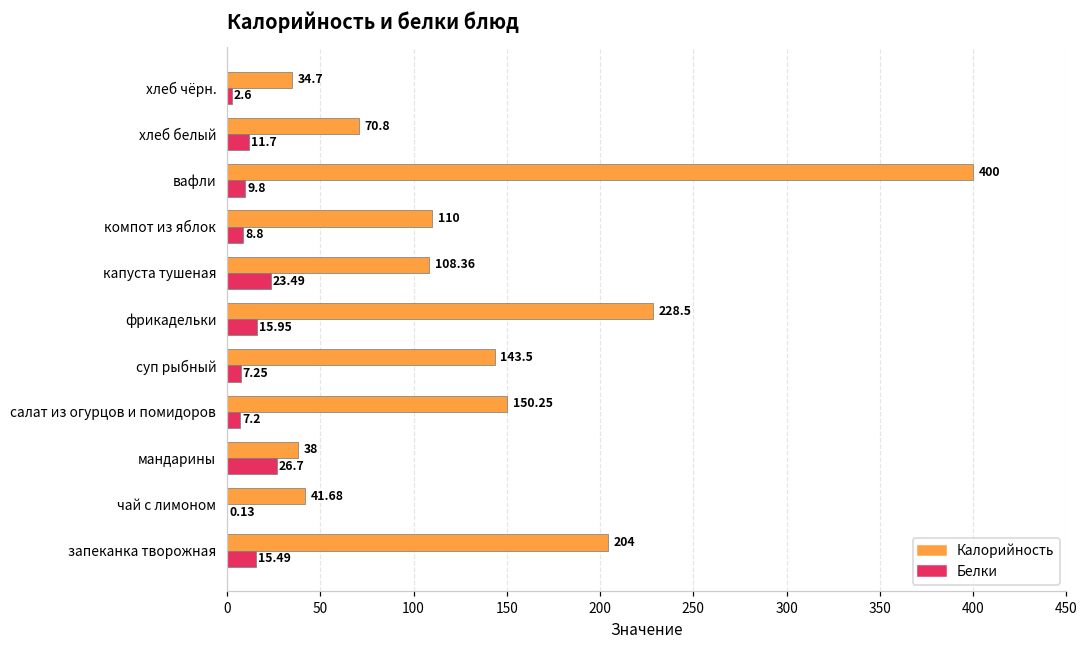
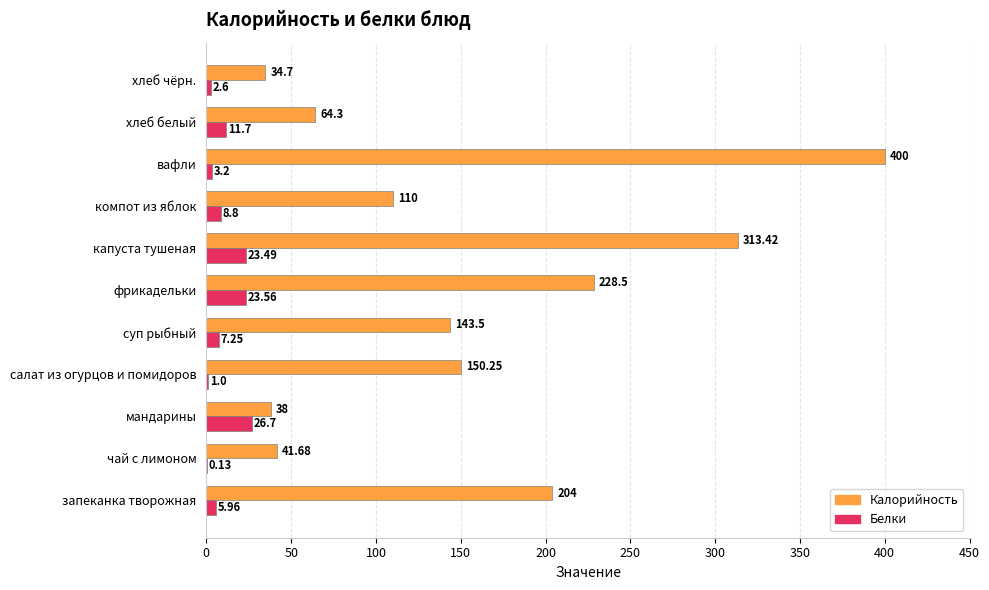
  {
    "Калорийность": {
      "хлеб чёрн.": 34.7,
-     "хлеб белый": 70.8,
+     "хлеб белый": 64.3,
      "вафли": 400,
      "компот из яблок": 110,
-     "капуста тушеная": 108.36,
+     "капуста тушеная": 313.42,
      "фрикадельки": 228.5,
      "суп рыбный": 143.5,
      "салат из огурцов и помидоров": 150.25,
      "мандарины": 38,
      "чай с лимоном": 41.68,
      "запеканка творожная": 204
    },
    "Белки": {
      "хлеб чёрн.": 2.6,
      "хлеб белый": 11.7,
-     "вафли": 9.8,
+     "вафли": 3.2,
      "компот из яблок": 8.8,
      "капуста тушеная": 23.49,
-     "фрикадельки": 15.95,
+     "фрикадельки": 23.56,
      "суп рыбный": 7.25,
-     "салат из огурцов и помидоров": 7.2,
+     "салат из огурцов и помидоров": 1.0,
      "мандарины": 26.7,
      "чай с лимоном": 0.13,
-     "запеканка творожная": 15.49
+     "запеканка творожная": 5.96
    }
  }
